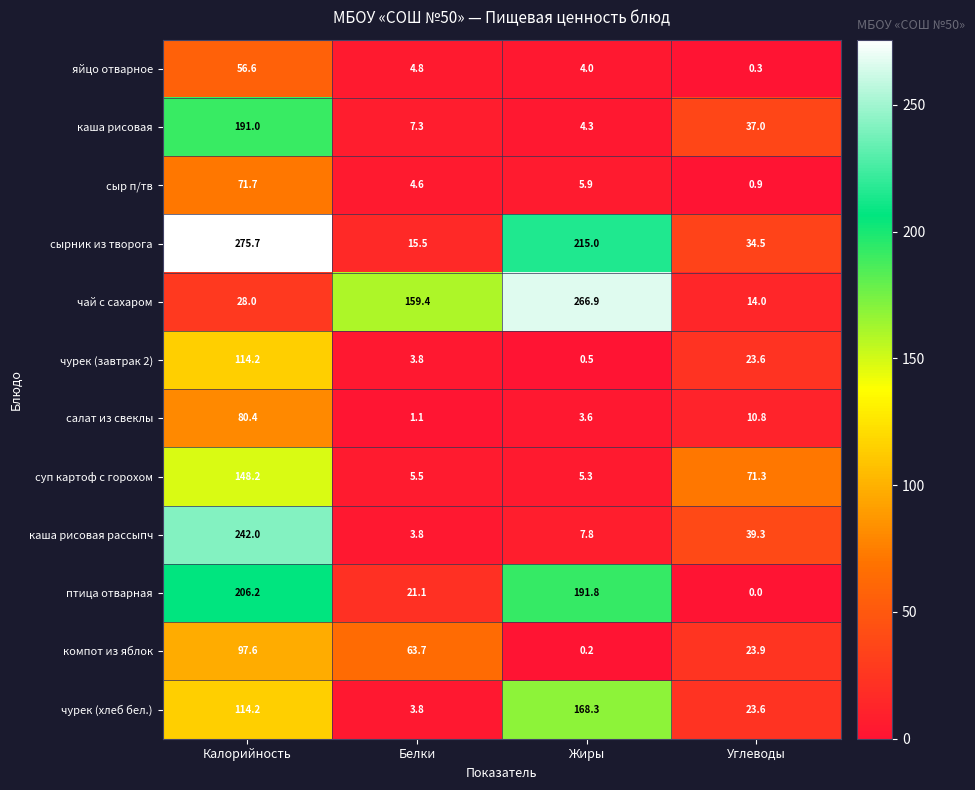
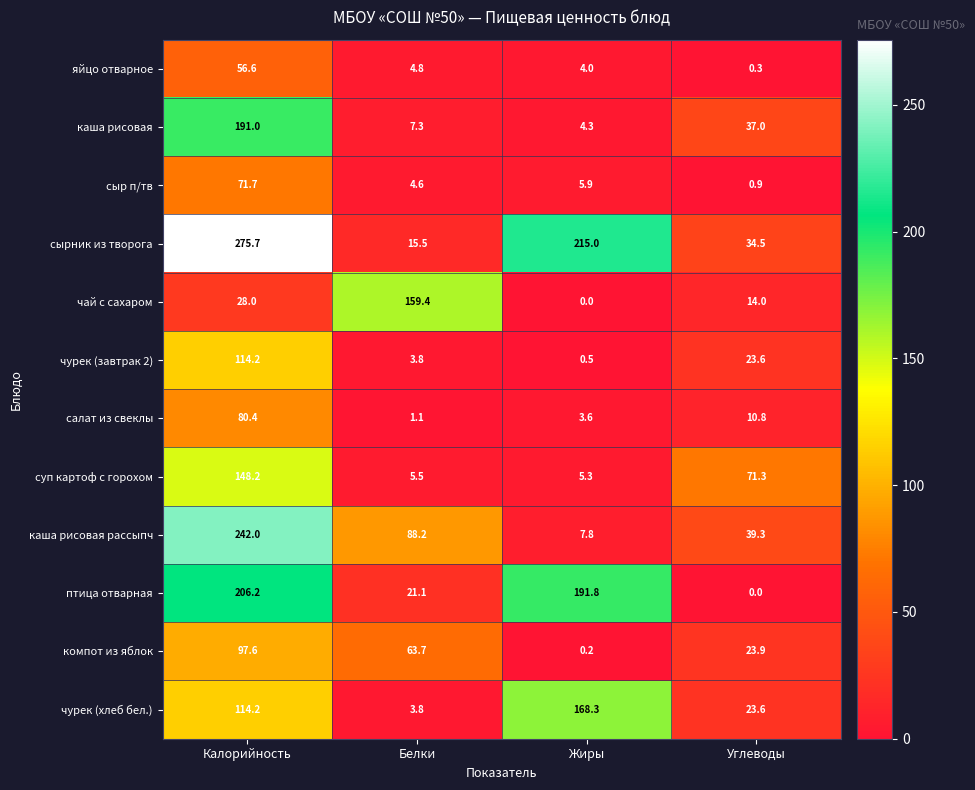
  {
    "яйцо отварное": {
      "Калорийность": 56.6,
      "Белки": 4.8,
      "Жиры": 4.0,
      "Углеводы": 0.3
    },
    "каша рисовая": {
      "Калорийность": 191.0,
      "Белки": 7.3,
      "Жиры": 4.3,
      "Углеводы": 37.0
    },
    "сыр п/тв": {
      "Калорийность": 71.7,
      "Белки": 4.6,
      "Жиры": 5.9,
      "Углеводы": 0.9
    },
    "сырник из творога": {
      "Калорийность": 275.7,
      "Белки": 15.5,
      "Жиры": 215.0,
      "Углеводы": 34.5
    },
    "чай с сахаром": {
      "Калорийность": 28.0,
      "Белки": 159.4,
-     "Жиры": 266.9,
+     "Жиры": 0.0,
      "Углеводы": 14.0
    },
    "чурек (завтрак 2)": {
      "Калорийность": 114.2,
      "Белки": 3.8,
      "Жиры": 0.5,
      "Углеводы": 23.6
    },
    "салат из свеклы": {
      "Калорийность": 80.4,
      "Белки": 1.1,
      "Жиры": 3.6,
      "Углеводы": 10.8
    },
    "суп картоф с горохом": {
      "Калорийность": 148.2,
      "Белки": 5.5,
      "Жиры": 5.3,
      "Углеводы": 71.3
    },
    "каша рисовая рассыпч": {
      "Калорийность": 242.0,
-     "Белки": 3.8,
+     "Белки": 88.2,
      "Жиры": 7.8,
      "Углеводы": 39.3
    },
    "птица отварная": {
      "Калорийность": 206.2,
      "Белки": 21.1,
      "Жиры": 191.8,
      "Углеводы": 0.0
    },
    "компот из яблок": {
      "Калорийность": 97.6,
      "Белки": 63.7,
      "Жиры": 0.2,
      "Углеводы": 23.9
    },
    "чурек (хлеб бел.)": {
      "Калорийность": 114.2,
      "Белки": 3.8,
      "Жиры": 168.3,
      "Углеводы": 23.6
    }
  }
